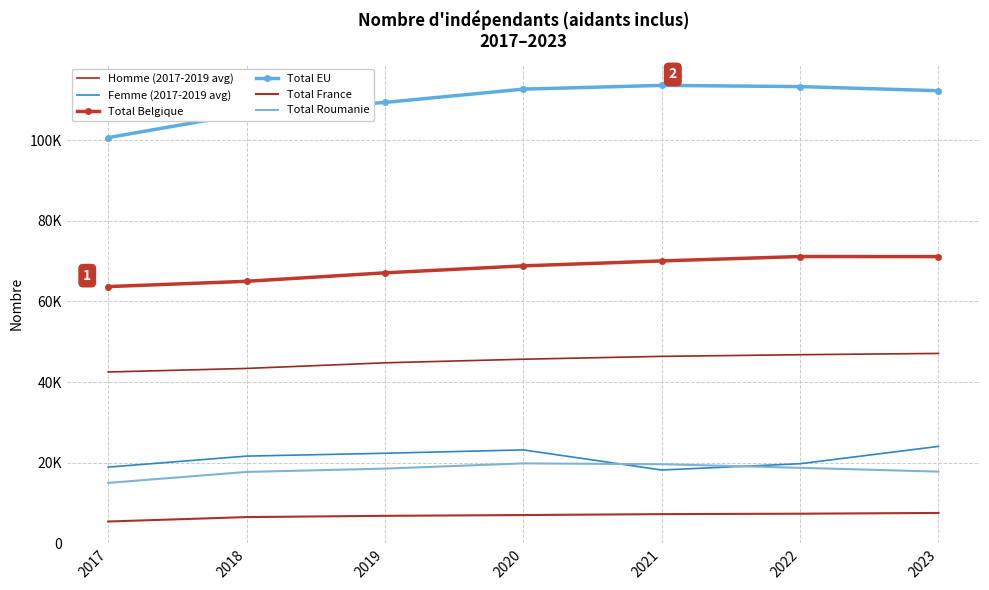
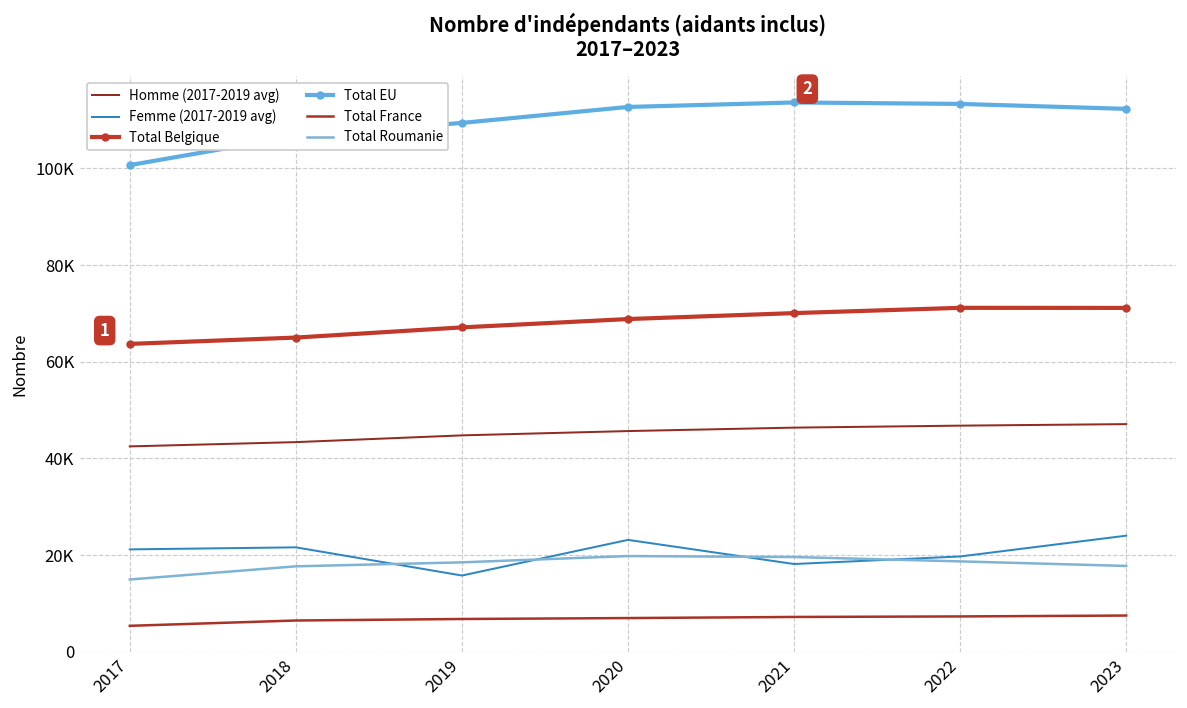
  {
    "Femme (2017-2019 avg)": {
-     "2017": 19000,
+     "2017": 21000,
      "2018": 22000,
-     "2019": 22000,
+     "2019": 16000,
      "2020": 23000,
      "2021": 18000,
      "2022": 20000,
      "2023": 24000
    }
  }
